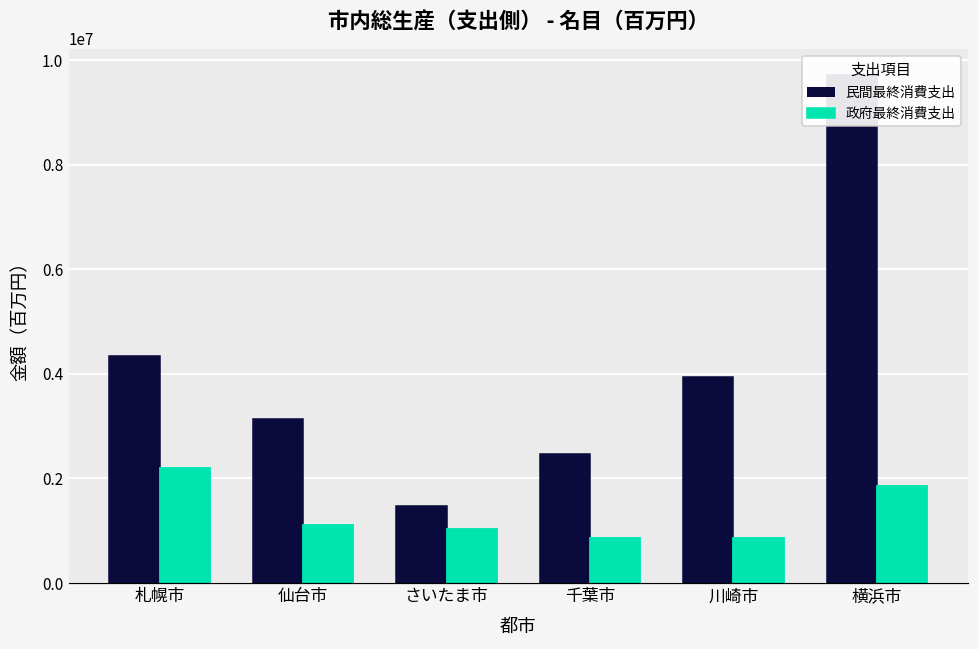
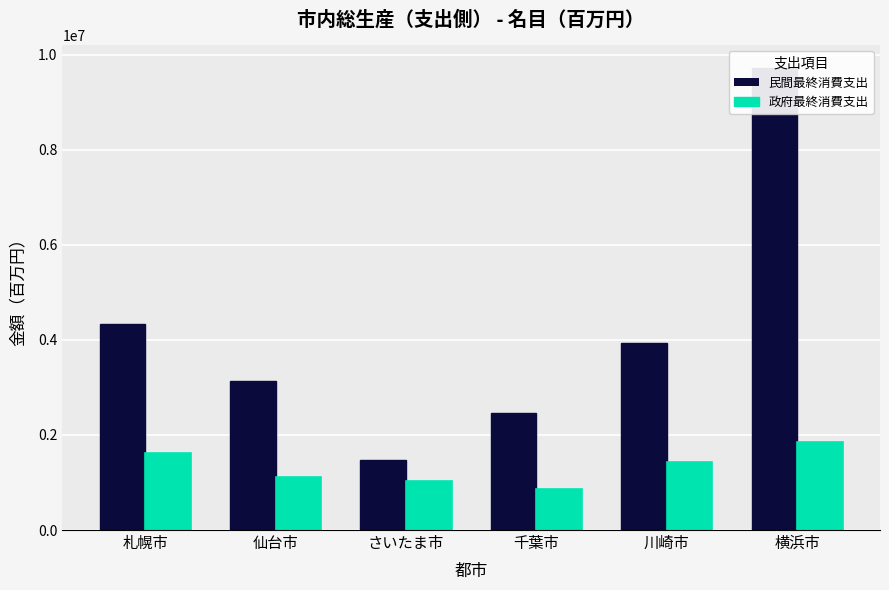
  {
    "民間最終消費支出": {
      "札幌市": 4300000,
      "仙台市": 3100000,
      "さいたま市": 1500000,
      "千葉市": 2500000,
      "川崎市": 3900000
    },
    "政府最終消費支出": {
-     "札幌市": 2200000,
+     "札幌市": 1600000,
      "仙台市": 1100000,
      "さいたま市": 1000000,
      "千葉市": 900000,
-     "川崎市": 900000,
+     "川崎市": 1400000,
      "横浜市": 1900000
    }
  }
